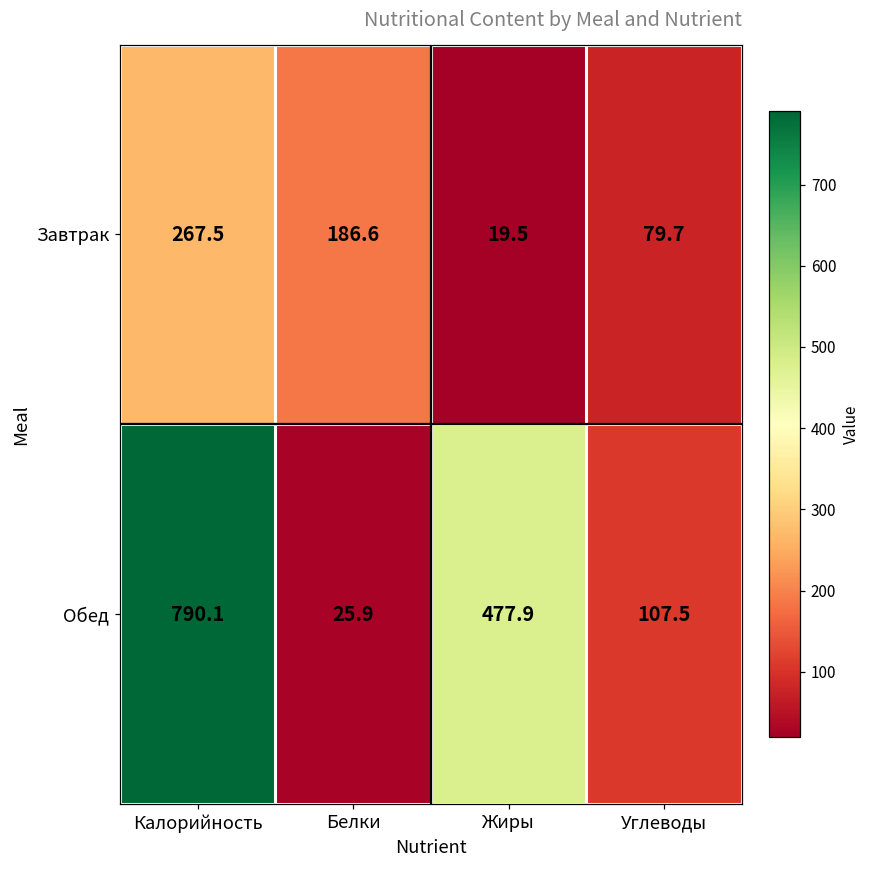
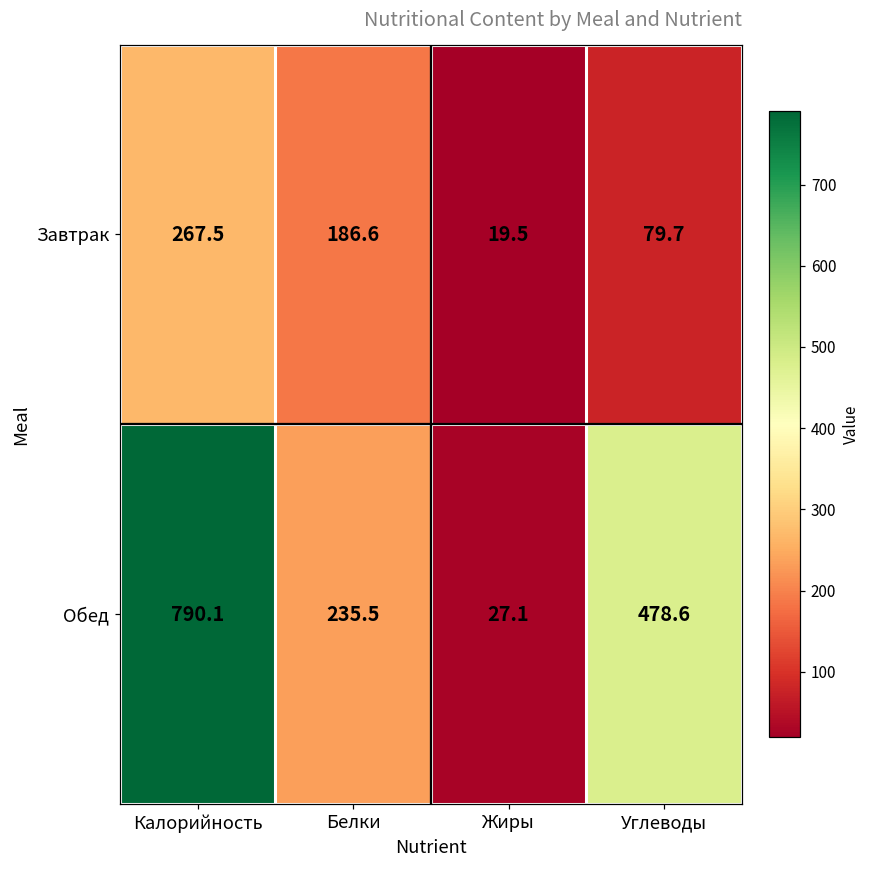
  {
    "Завтрак": {
      "Калорийность": 267.5,
      "Белки": 186.6,
      "Жиры": 19.5,
      "Углеводы": 79.7
    },
    "Обед": {
      "Калорийность": 790.1,
-     "Белки": 25.9,
-     "Жиры": 477.9,
-     "Углеводы": 107.5
+     "Белки": 235.5,
+     "Жиры": 27.1,
+     "Углеводы": 478.6
    }
  }
